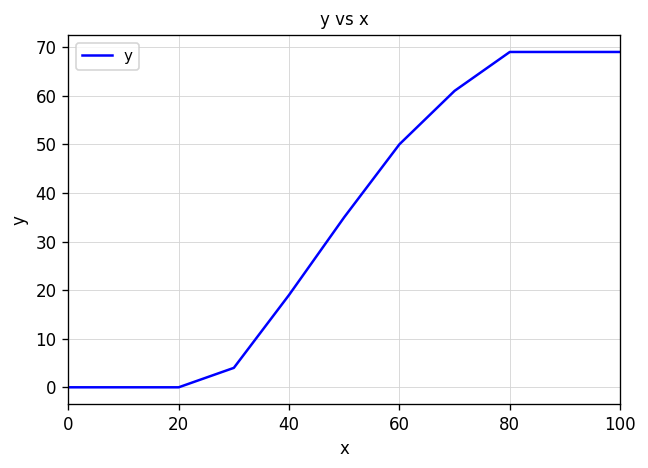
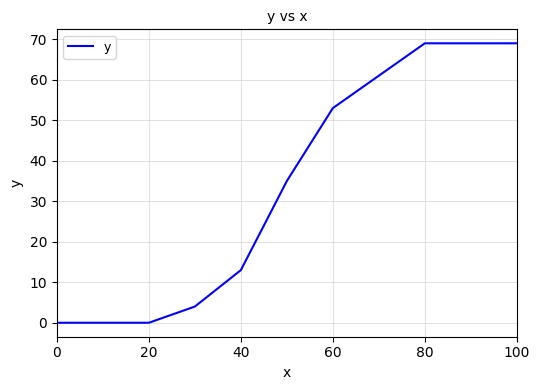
  {
    "0": 0,
    "20": 0,
-   "40": 19,
-   "60": 50,
+   "40": 13,
+   "60": 53,
    "80": 69,
    "100": 69
  }
